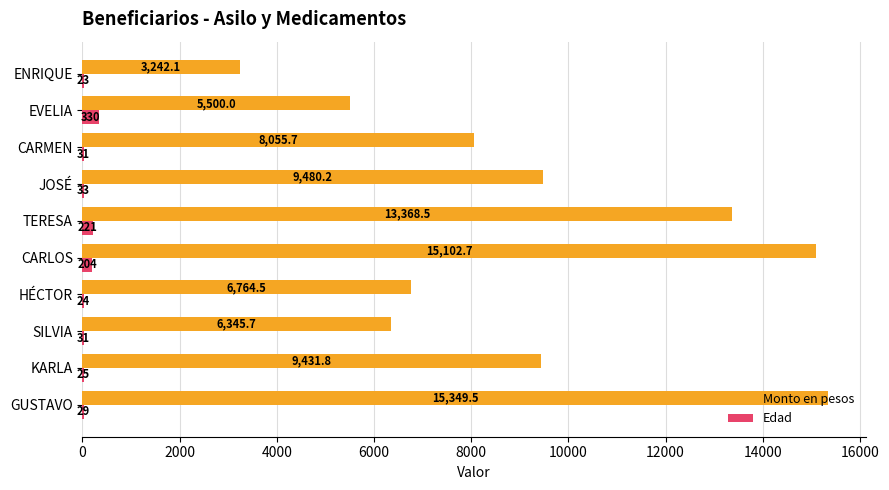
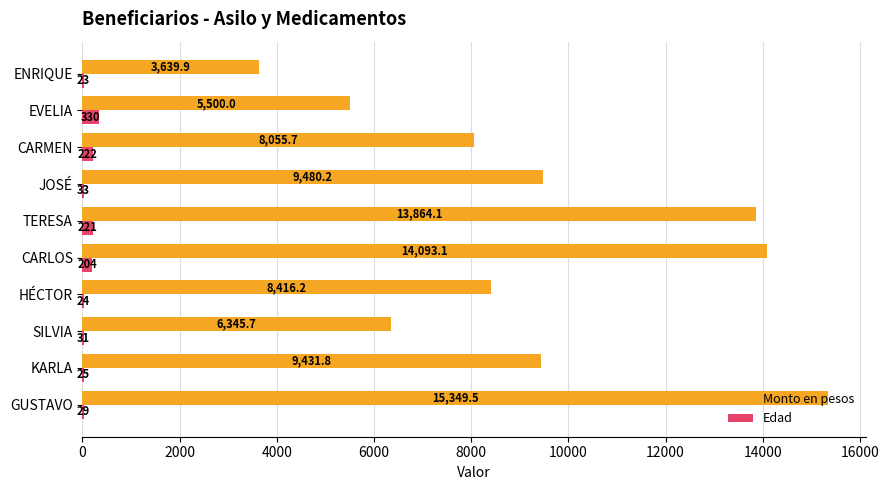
  {
    "Monto en pesos": {
-     "ENRIQUE": "3,242.1",
+     "ENRIQUE": "3,639.9",
      "EVELIA": "5,500.0",
      "CARMEN": "8,055.7",
      "JOSÉ": "9,480.2",
-     "TERESA": "13,368.5",
-     "CARLOS": "15,102.7",
-     "HÉCTOR": "6,764.5",
+     "TERESA": "13,864.1",
+     "CARLOS": "14,093.1",
+     "HÉCTOR": "8,416.2",
      "SILVIA": "6,345.7",
      "KARLA": "9,431.8",
      "GUSTAVO": "15,349.5"
    },
    "Edad": {
      "ENRIQUE": "23",
      "EVELIA": "330",
-     "CARMEN": "31",
+     "CARMEN": "222",
      "JOSÉ": "33",
      "TERESA": "221",
      "CARLOS": "204",
      "HÉCTOR": "24",
      "SILVIA": "31",
      "KARLA": "25",
      "GUSTAVO": "29"
    }
  }
